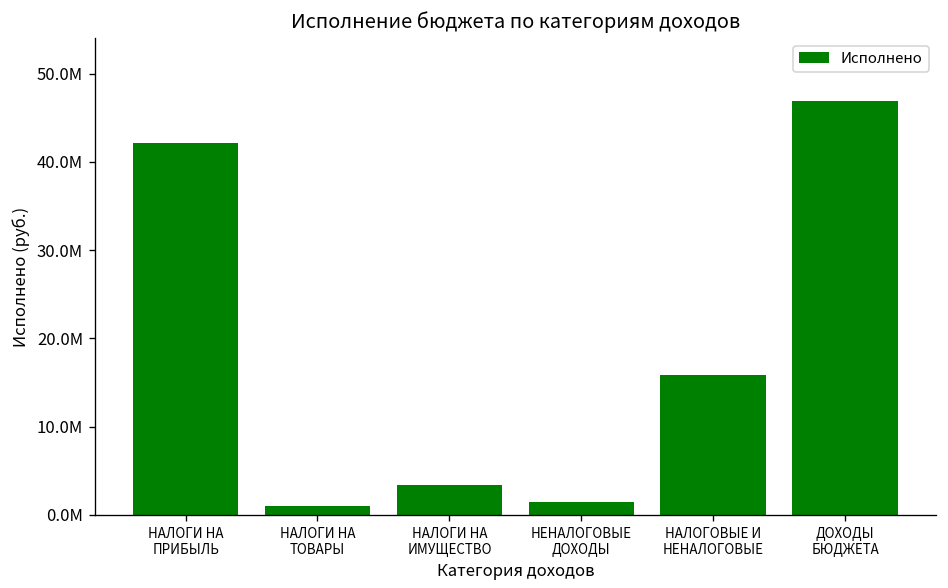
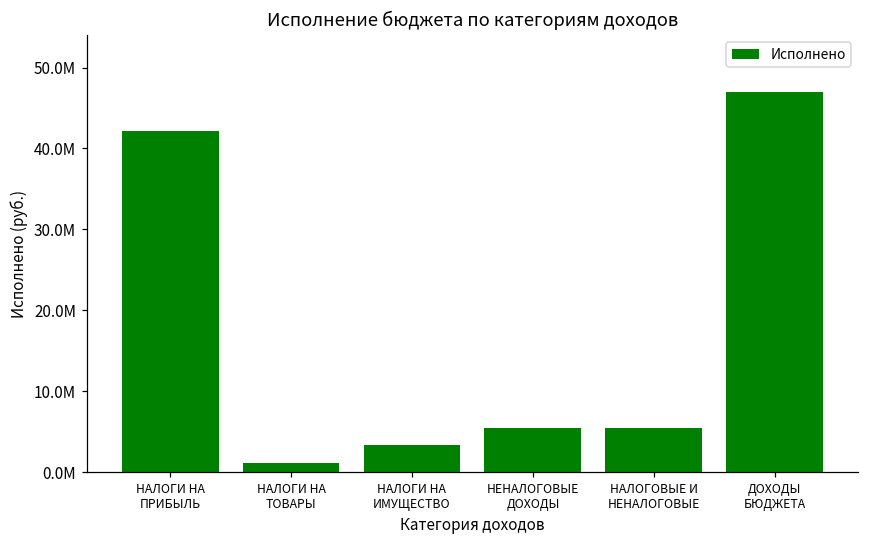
  {
    "НАЛОГИ НА ПРИБЫЛЬ": 42000000,
    "НАЛОГИ НА ТОВАРЫ": 1000000,
    "НАЛОГИ НА ИМУЩЕСТВО": 3000000,
-   "НЕНАЛОГОВЫЕ ДОХОДЫ": 1000000,
-   "НАЛОГОВЫЕ И НЕНАЛОГОВЫЕ": 16000000,
+   "НЕНАЛОГОВЫЕ ДОХОДЫ": 6000000,
+   "НАЛОГОВЫЕ И НЕНАЛОГОВЫЕ": 5000000,
    "ДОХОДЫ БЮДЖЕТА": 47000000
  }
